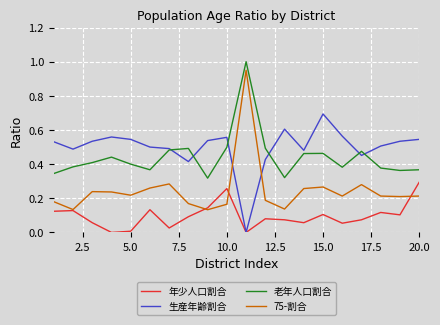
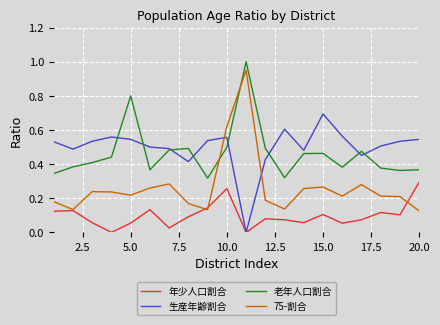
  {
    "年少人口割合": {
-     "5.0": 0.01,
+     "5.0": 0.06,
      "10.0": 0.26,
      "15.0": 0.11,
      "20.0": 0.29
    },
    "生産年齢割合": {
      "5.0": 0.55,
      "10.0": 0.56,
      "15.0": 0.69,
      "20.0": 0.55
    },
    "老年人口割合": {
-     "5.0": 0.4,
+     "5.0": 0.8,
      "10.0": 0.5,
      "15.0": 0.46,
      "20.0": 0.37
    },
    "75-割合": {
      "5.0": 0.22,
-     "10.0": 0.17,
+     "10.0": 0.62,
      "15.0": 0.27,
-     "20.0": 0.21
+     "20.0": 0.13
    }
  }
